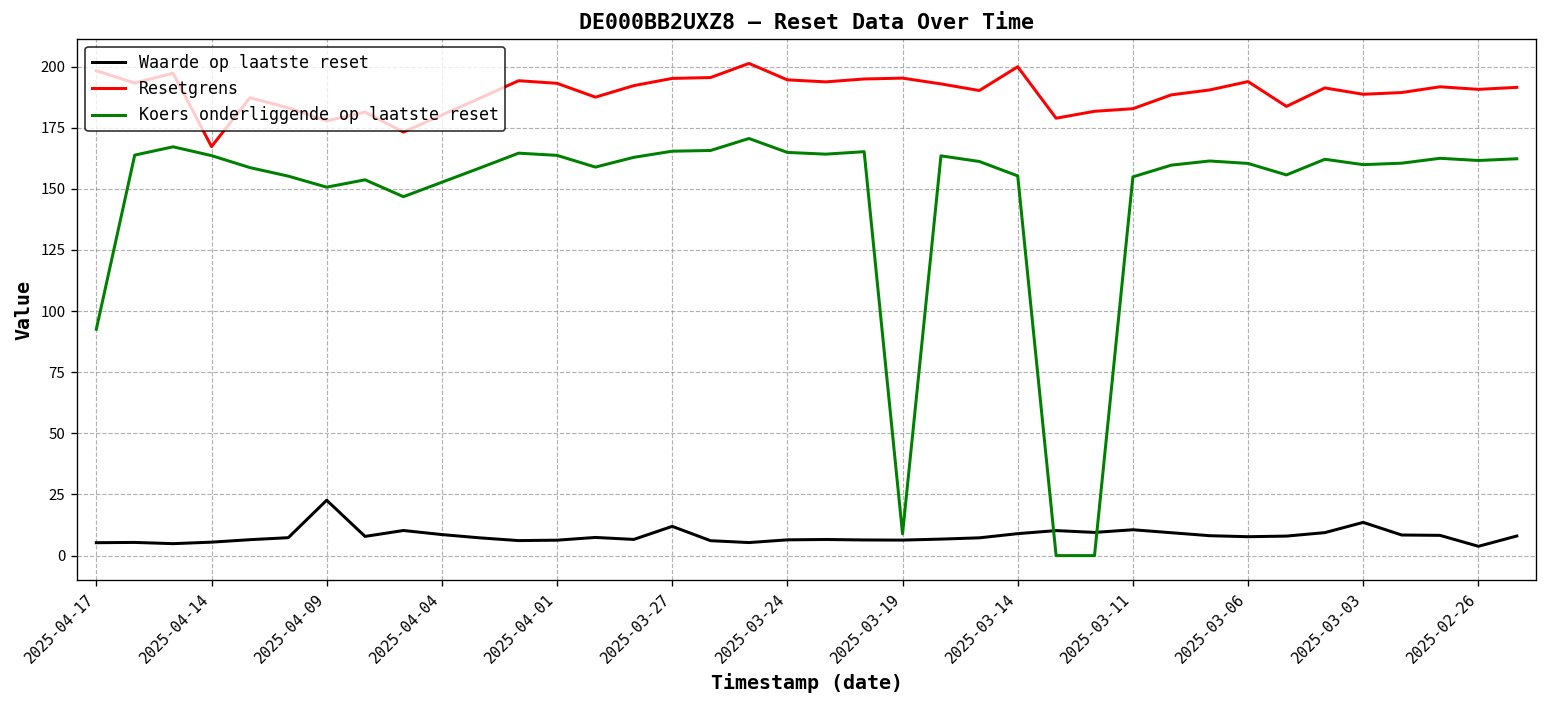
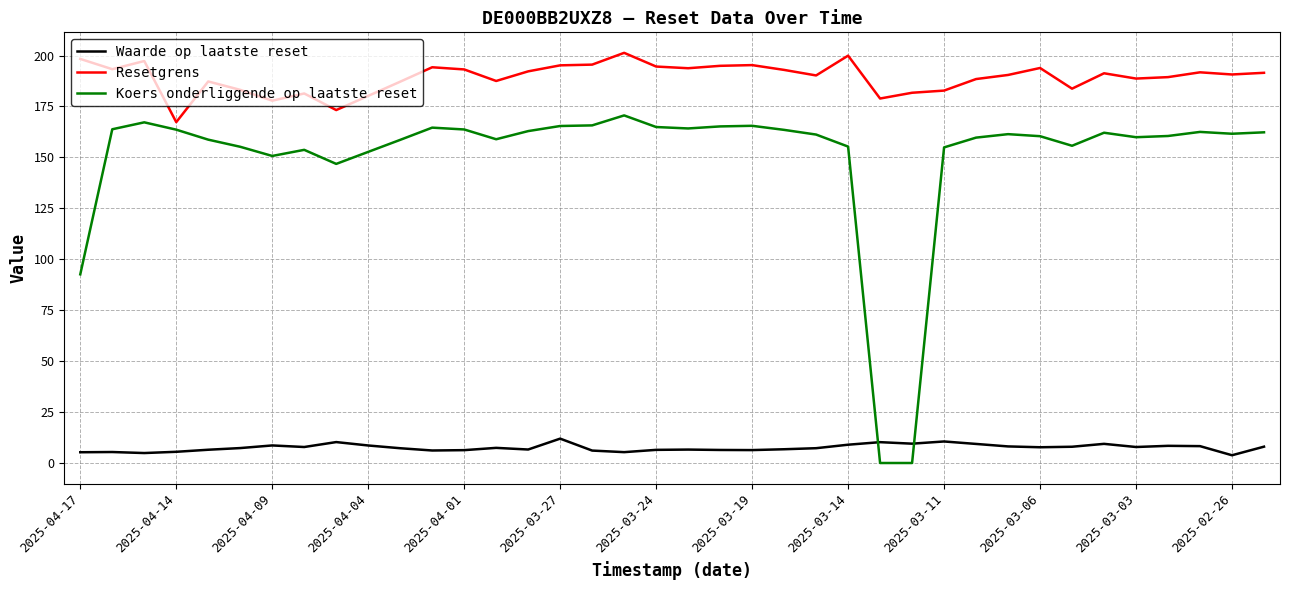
  {
    "Waarde op laatste reset": {
      "2025-04-17": 5,
      "2025-04-14": 6,
-     "2025-04-09": 23,
+     "2025-04-09": 9,
      "2025-04-04": 9,
      "2025-04-01": 6,
      "2025-03-27": 12,
      "2025-03-24": 6,
      "2025-03-19": 6,
      "2025-03-14": 9,
      "2025-03-11": 11,
      "2025-03-06": 8,
-     "2025-03-03": 14,
+     "2025-03-03": 8,
      "2025-02-26": 4
    },
    "Resetgrens": {
      "2025-04-14": 167,
      "2025-04-01": 193,
      "2025-03-27": 195,
      "2025-03-24": 195,
      "2025-03-19": 195,
      "2025-03-14": 200,
      "2025-03-11": 183,
      "2025-03-06": 194,
      "2025-03-03": 189,
      "2025-02-26": 191
    },
    "Koers onderliggende op laatste reset": {
      "2025-04-17": 93,
      "2025-04-14": 164,
      "2025-04-09": 151,
      "2025-04-04": 153,
      "2025-04-01": 164,
      "2025-03-27": 165,
      "2025-03-24": 165,
-     "2025-03-19": 9,
+     "2025-03-19": 166,
      "2025-03-14": 155,
      "2025-03-11": 155,
      "2025-03-06": 160,
      "2025-03-03": 160,
      "2025-02-26": 162
    }
  }
